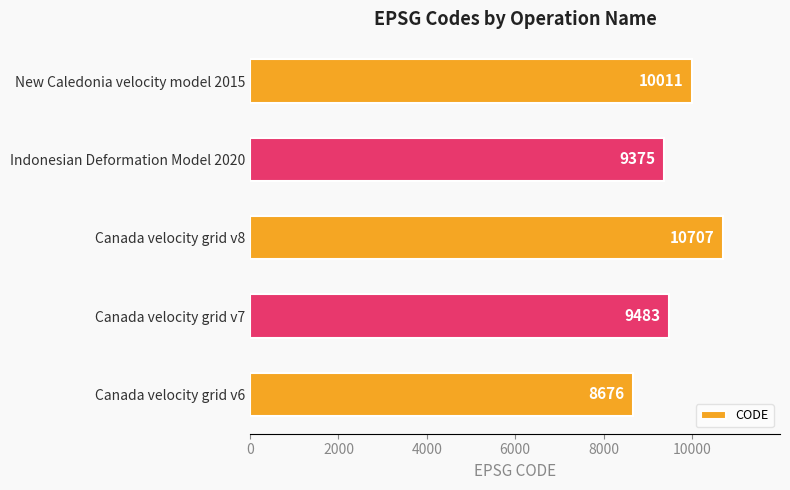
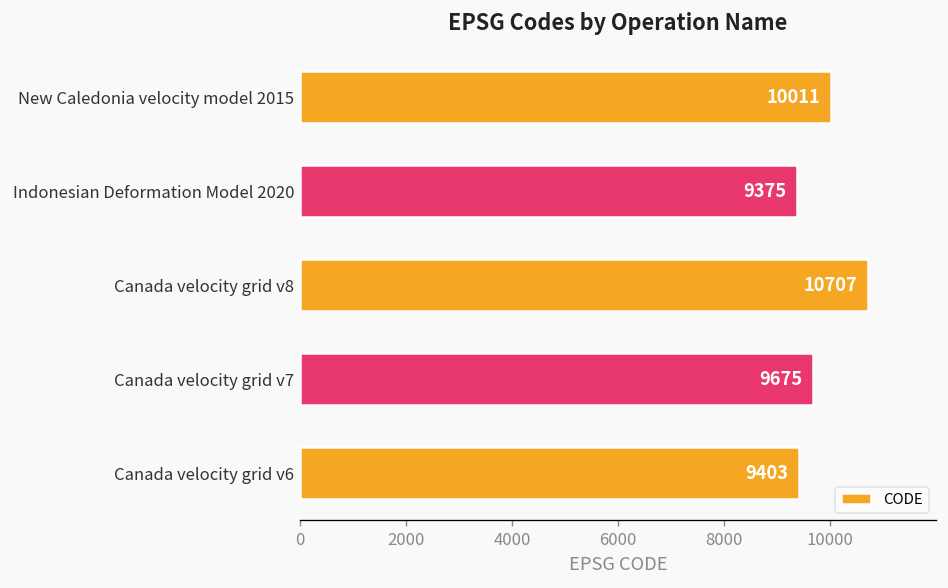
  {
    "New Caledonia velocity model 2015": 10011,
    "Indonesian Deformation Model 2020": 9375,
    "Canada velocity grid v8": 10707,
-   "Canada velocity grid v7": 9483,
-   "Canada velocity grid v6": 8676
+   "Canada velocity grid v7": 9675,
+   "Canada velocity grid v6": 9403
  }
